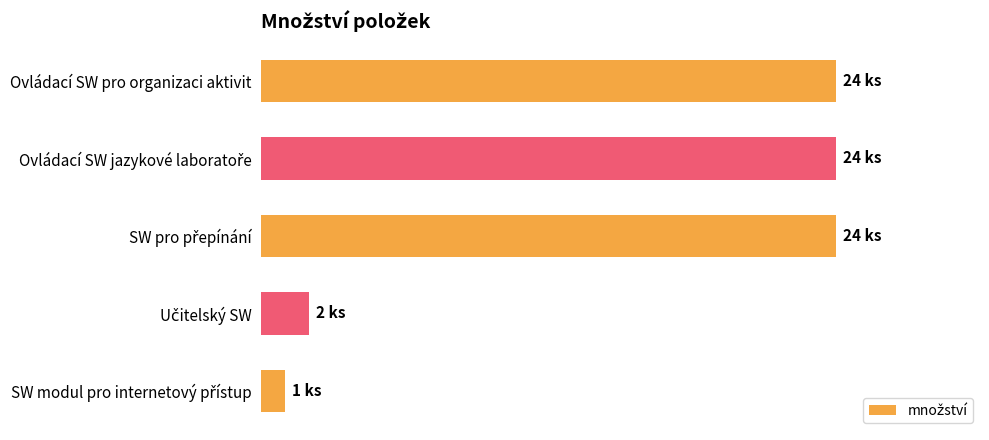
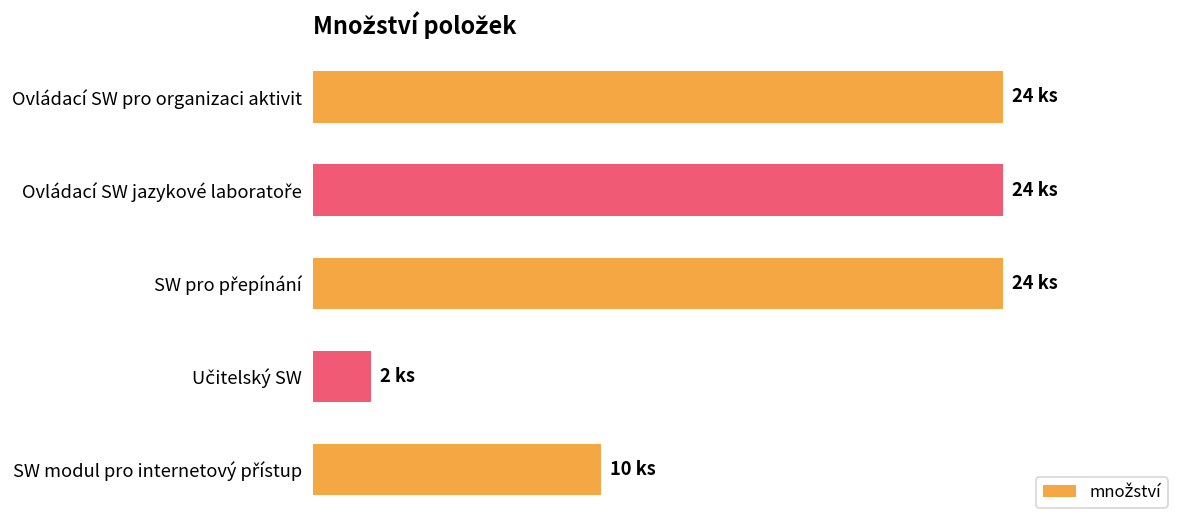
  {
    "Ovládací SW pro organizaci aktivit": 24,
    "Ovládací SW jazykové laboratoře": 24,
    "SW pro přepínání": 24,
    "Učitelský SW": 2,
-   "SW modul pro internetový přístup": 1
+   "SW modul pro internetový přístup": 10
  }
